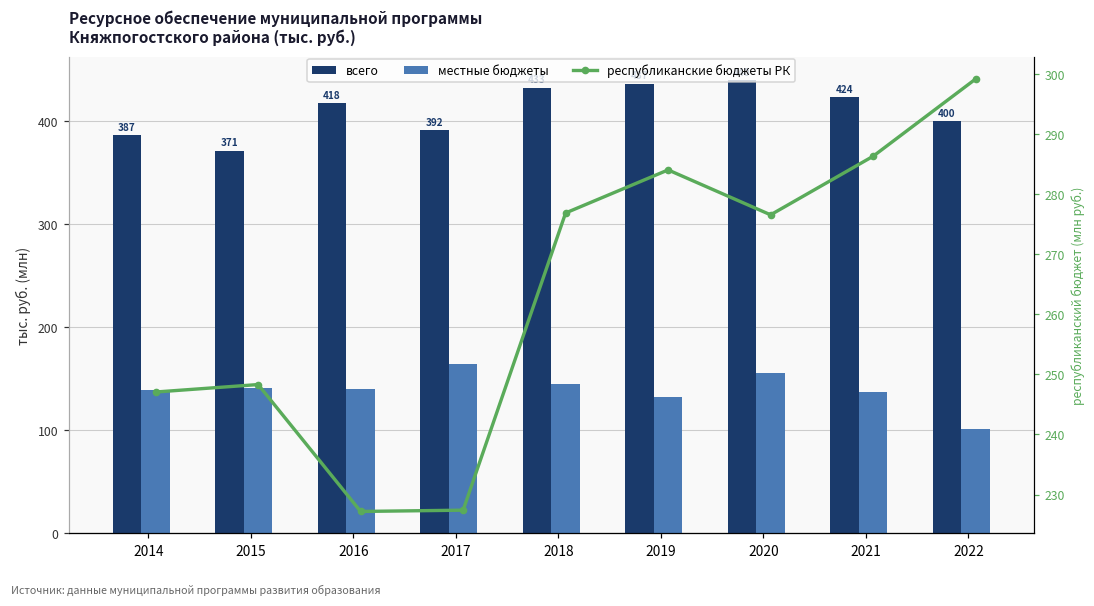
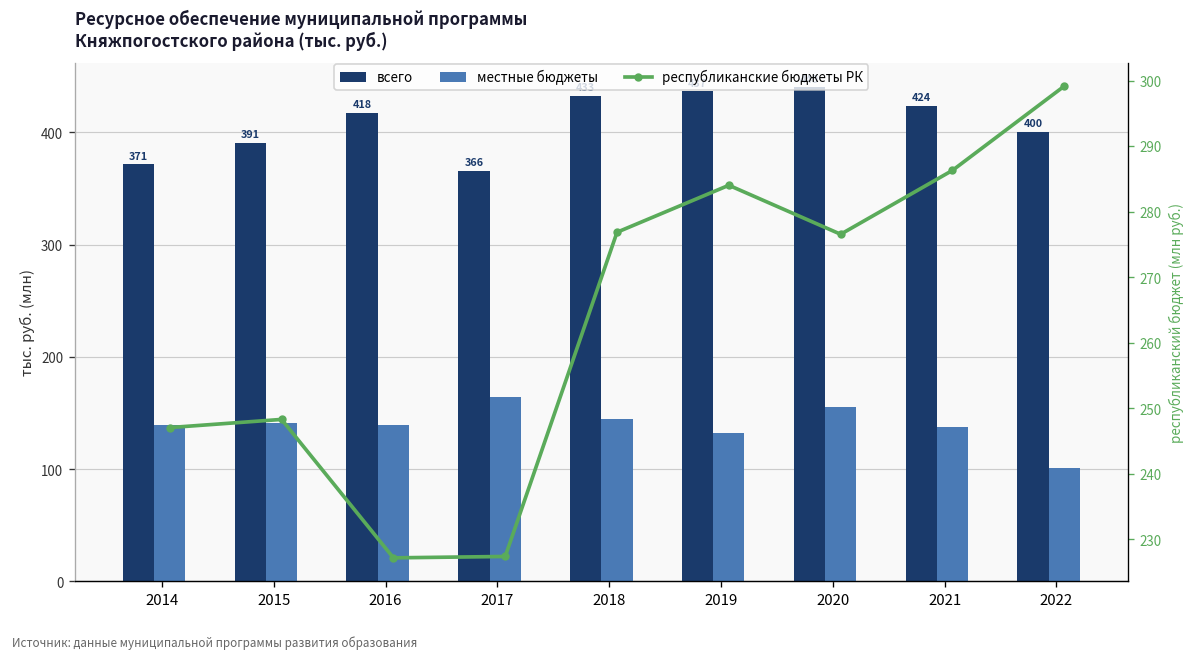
  {
    "всего": {
-     "2014": 387,
-     "2015": 371,
-     "2017": 392
+     "2014": 371,
+     "2015": 391,
+     "2017": 366
    }
  }
